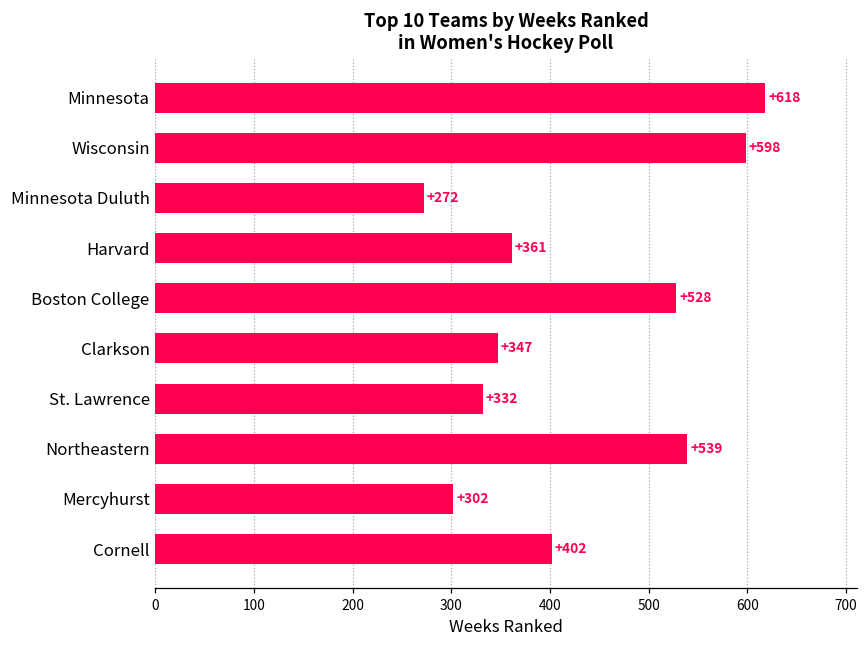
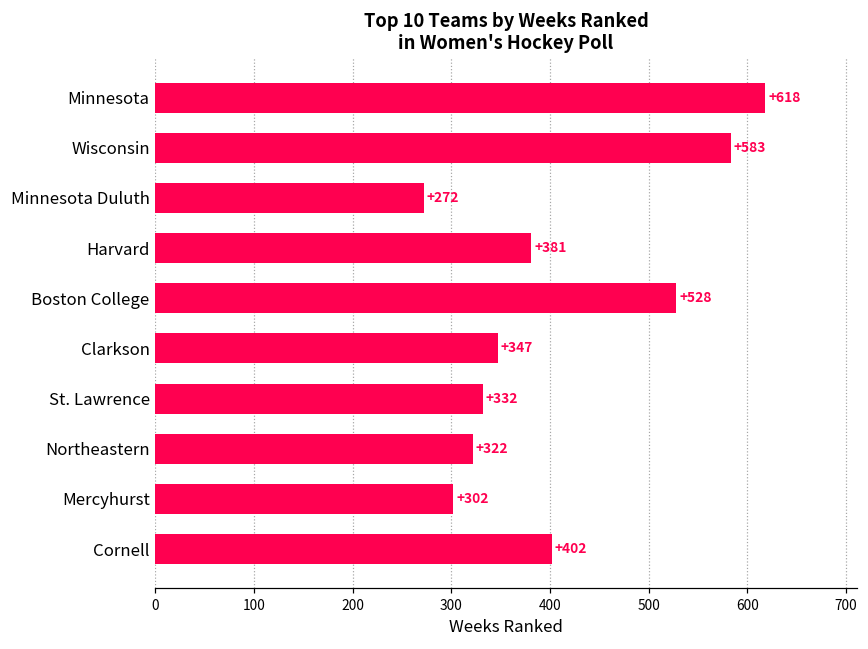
  {
    "Minnesota": "+618",
-   "Wisconsin": "+598",
+   "Wisconsin": "+583",
    "Minnesota Duluth": "+272",
-   "Harvard": "+361",
+   "Harvard": "+381",
    "Boston College": "+528",
    "Clarkson": "+347",
    "St. Lawrence": "+332",
-   "Northeastern": "+539",
+   "Northeastern": "+322",
    "Mercyhurst": "+302",
    "Cornell": "+402"
  }
